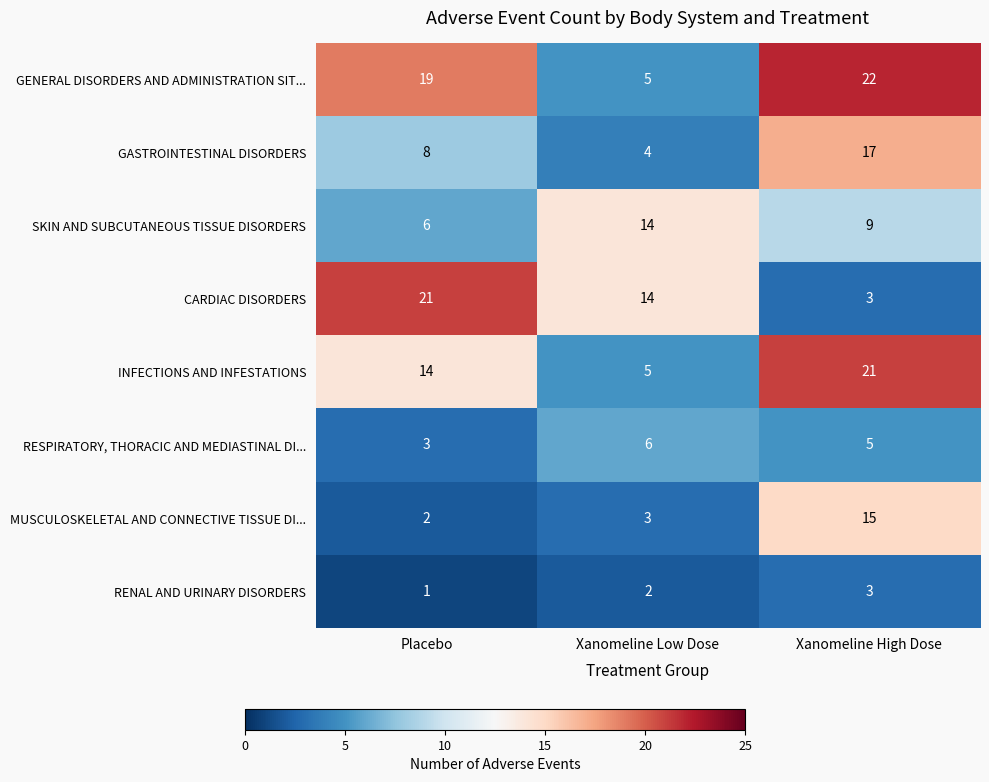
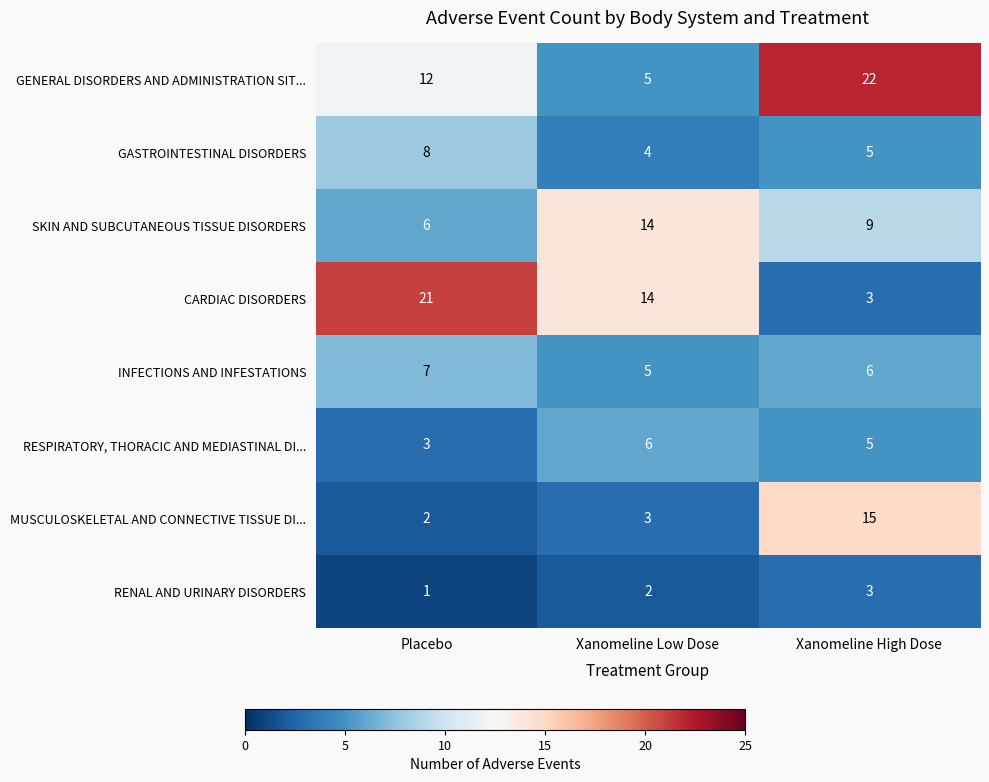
  {
    "GENERAL DISORDERS AND ADMINISTRATION SIT...": {
-     "Placebo": 19,
+     "Placebo": 12,
      "Xanomeline Low Dose": 5,
      "Xanomeline High Dose": 22
    },
    "GASTROINTESTINAL DISORDERS": {
      "Placebo": 8,
      "Xanomeline Low Dose": 4,
-     "Xanomeline High Dose": 17
+     "Xanomeline High Dose": 5
    },
    "SKIN AND SUBCUTANEOUS TISSUE DISORDERS": {
      "Placebo": 6,
      "Xanomeline Low Dose": 14,
      "Xanomeline High Dose": 9
    },
    "CARDIAC DISORDERS": {
      "Placebo": 21,
      "Xanomeline Low Dose": 14,
      "Xanomeline High Dose": 3
    },
    "INFECTIONS AND INFESTATIONS": {
-     "Placebo": 14,
+     "Placebo": 7,
      "Xanomeline Low Dose": 5,
-     "Xanomeline High Dose": 21
+     "Xanomeline High Dose": 6
    },
    "RESPIRATORY, THORACIC AND MEDIASTINAL DI...": {
      "Placebo": 3,
      "Xanomeline Low Dose": 6,
      "Xanomeline High Dose": 5
    },
    "MUSCULOSKELETAL AND CONNECTIVE TISSUE DI...": {
      "Placebo": 2,
      "Xanomeline Low Dose": 3,
      "Xanomeline High Dose": 15
    },
    "RENAL AND URINARY DISORDERS": {
      "Placebo": 1,
      "Xanomeline Low Dose": 2,
      "Xanomeline High Dose": 3
    }
  }
